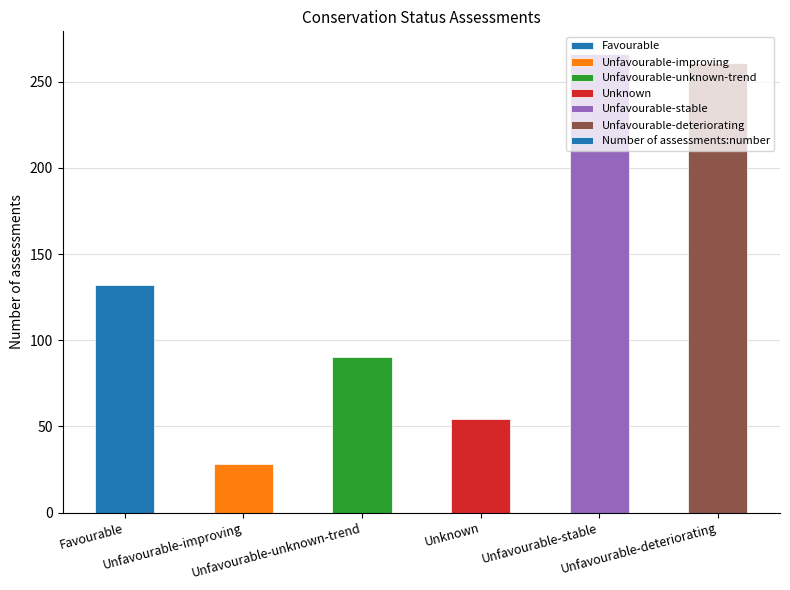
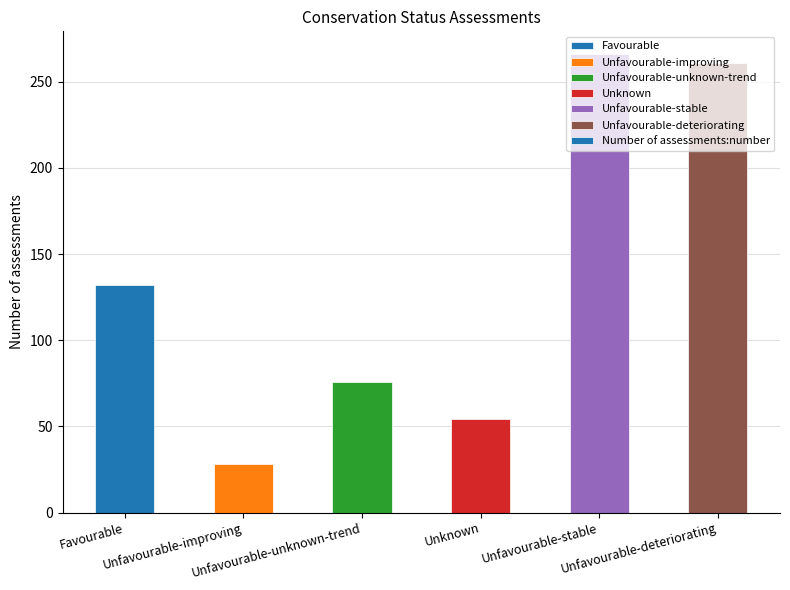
  {
    "Favourable": 132,
    "Unfavourable-improving": 28,
-   "Unfavourable-unknown-trend": 90,
+   "Unfavourable-unknown-trend": 76,
    "Unknown": 54
  }
